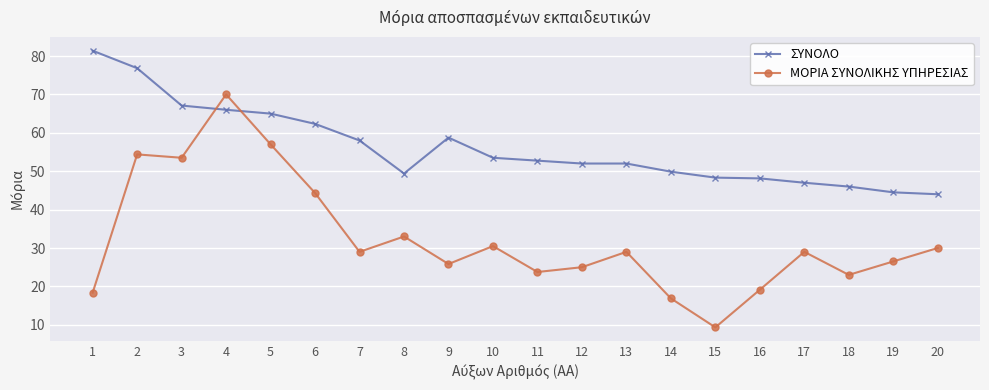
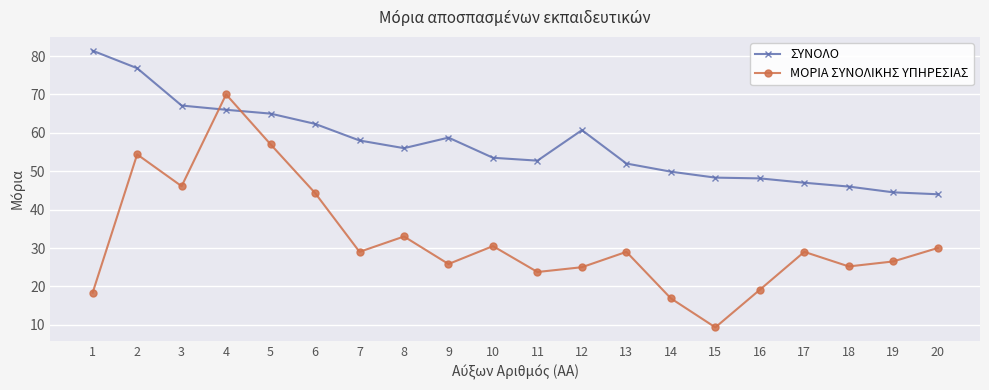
  {
    "ΣΥΝΟΛΟ": {
      "1": 81,
      "2": 77,
      "3": 67,
      "4": 66,
      "5": 65,
      "6": 62,
      "7": 58,
-     "8": 49,
+     "8": 56,
      "9": 59,
      "10": 54,
      "11": 53,
-     "12": 52,
+     "12": 61,
      "13": 52,
      "14": 50,
      "15": 48,
      "16": 48,
      "17": 47,
      "18": 46,
      "19": 45,
      "20": 44
    },
    "ΜΟΡΙΑ ΣΥΝΟΛΙΚΗΣ ΥΠΗΡΕΣΙΑΣ": {
      "1": 18,
      "2": 54,
-     "3": 54,
+     "3": 46,
      "4": 70,
      "5": 57,
      "6": 44,
      "7": 29,
      "8": 33,
      "9": 26,
      "10": 31,
      "11": 24,
      "12": 25,
      "13": 29,
      "14": 17,
      "15": 9,
      "16": 19,
      "17": 29,
-     "18": 23,
+     "18": 25,
      "19": 27,
      "20": 30
    }
  }
